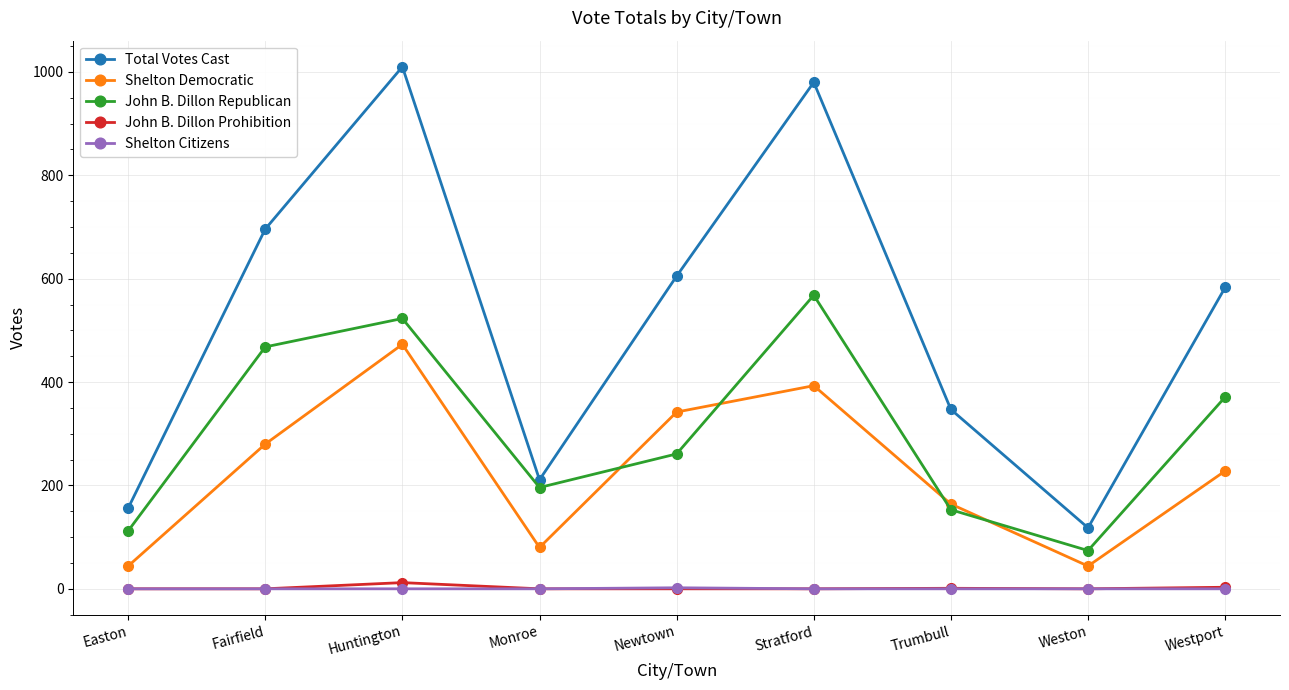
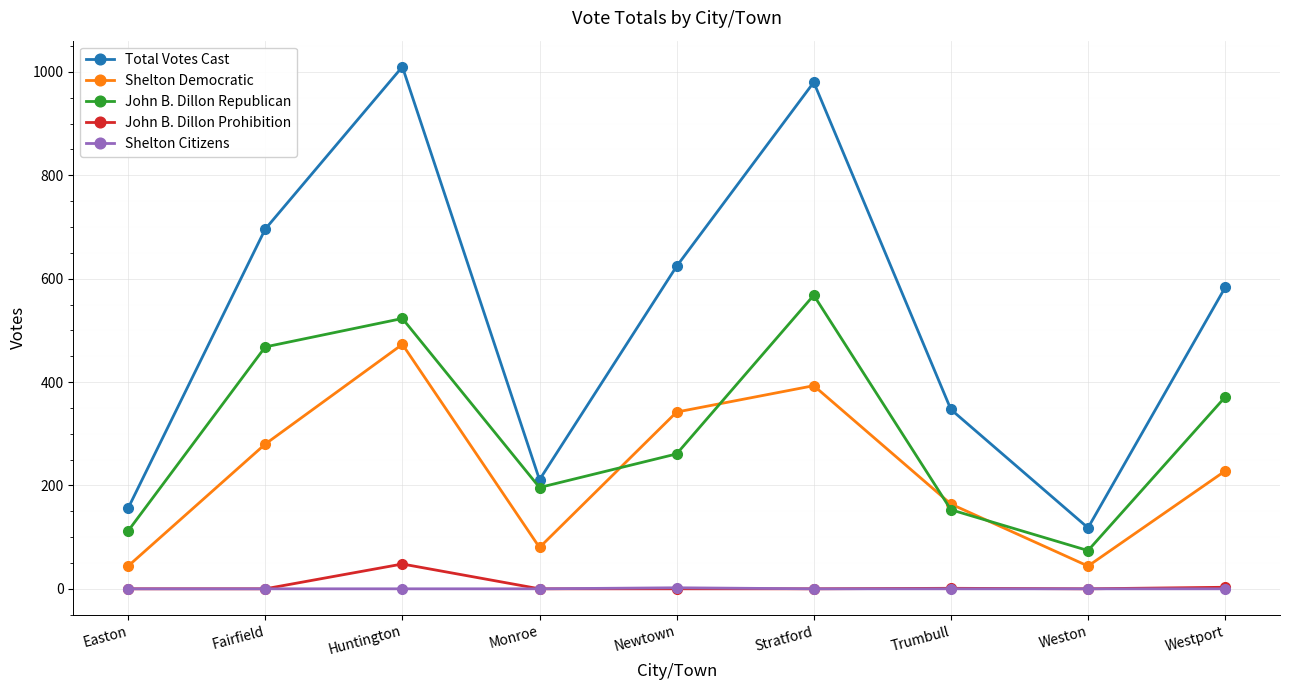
  {
    "Total Votes Cast": {
      "Easton": 160,
      "Fairfield": 700,
      "Huntington": 1010,
      "Monroe": 210,
-     "Newtown": 610,
+     "Newtown": 620,
      "Stratford": 980,
      "Trumbull": 350,
      "Weston": 120,
      "Westport": 580
    },
    "Shelton Democratic": {
      "Easton": 40,
      "Fairfield": 280,
      "Huntington": 470,
      "Monroe": 80,
      "Newtown": 340,
      "Stratford": 390,
      "Trumbull": 160,
      "Weston": 40,
      "Westport": 230
    },
    "John B. Dillon Republican": {
      "Easton": 110,
      "Fairfield": 470,
      "Huntington": 520,
      "Monroe": 200,
      "Newtown": 260,
      "Stratford": 570,
      "Trumbull": 150,
      "Weston": 70,
      "Westport": 370
    },
    "John B. Dillon Prohibition": {
-     "Huntington": 10
+     "Huntington": 50
    },
    "Shelton Citizens": {
      "Huntington": 0
    }
  }
